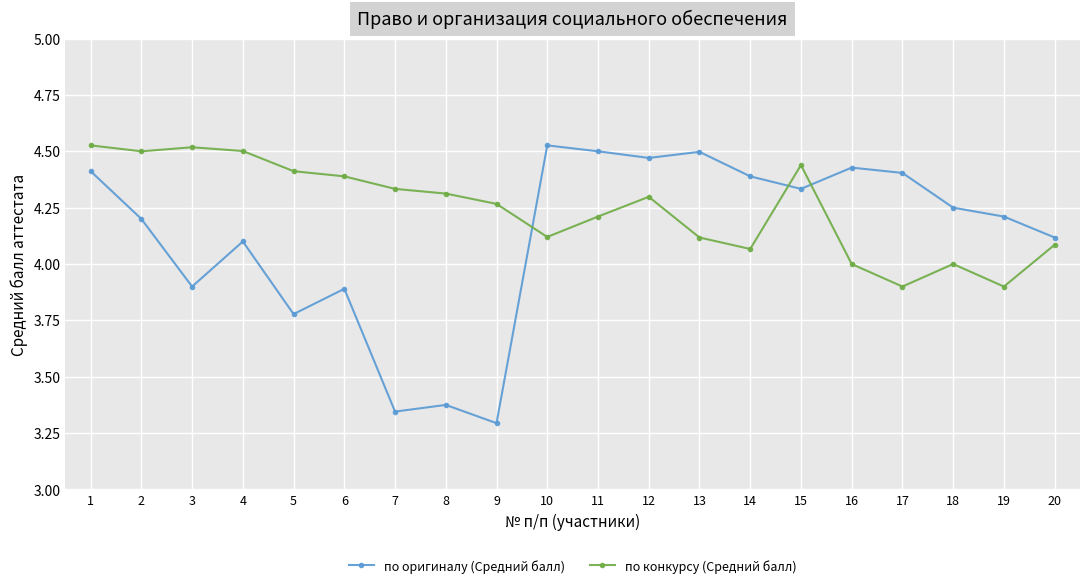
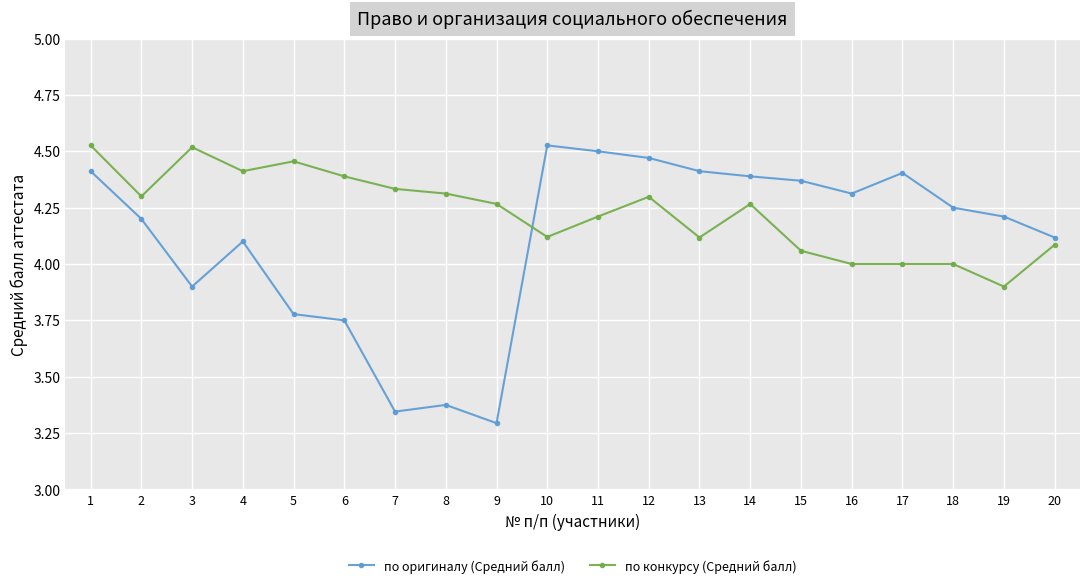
  {
    "по оригиналу (Средний балл)": {
      "1": 4.41,
      "2": 4.20,
      "3": 3.90,
      "4": 4.10,
      "5": 3.78,
-     "6": 3.89,
+     "6": 3.75,
      "7": 3.35,
      "8": 3.38,
      "9": 3.29,
      "10": 4.53,
      "11": 4.50,
      "12": 4.47,
-     "13": 4.50,
+     "13": 4.41,
      "14": 4.39,
-     "15": 4.33,
-     "16": 4.43,
+     "15": 4.37,
+     "16": 4.31,
      "17": 4.40,
      "18": 4.25,
      "19": 4.21,
      "20": 4.12
    },
    "по конкурсу (Средний балл)": {
      "1": 4.53,
-     "2": 4.5,
+     "2": 4.3,
      "3": 4.52,
-     "4": 4.50,
-     "5": 4.41,
+     "4": 4.41,
+     "5": 4.46,
      "6": 4.39,
      "7": 4.33,
      "8": 4.31,
      "9": 4.27,
      "10": 4.12,
      "11": 4.21,
      "12": 4.30,
      "13": 4.12,
-     "14": 4.07,
-     "15": 4.44,
+     "14": 4.27,
+     "15": 4.06,
      "16": 4.00,
-     "17": 3.9,
+     "17": 4.0,
      "18": 4.00,
      "19": 3.90,
      "20": 4.09
    }
  }
